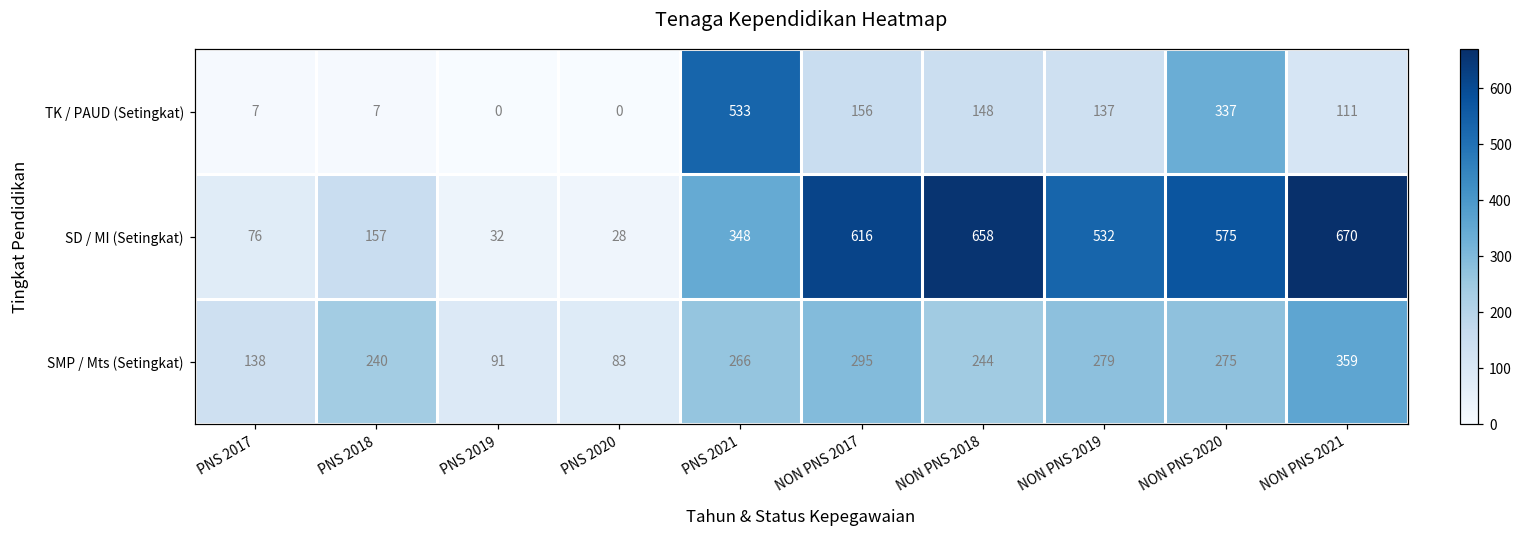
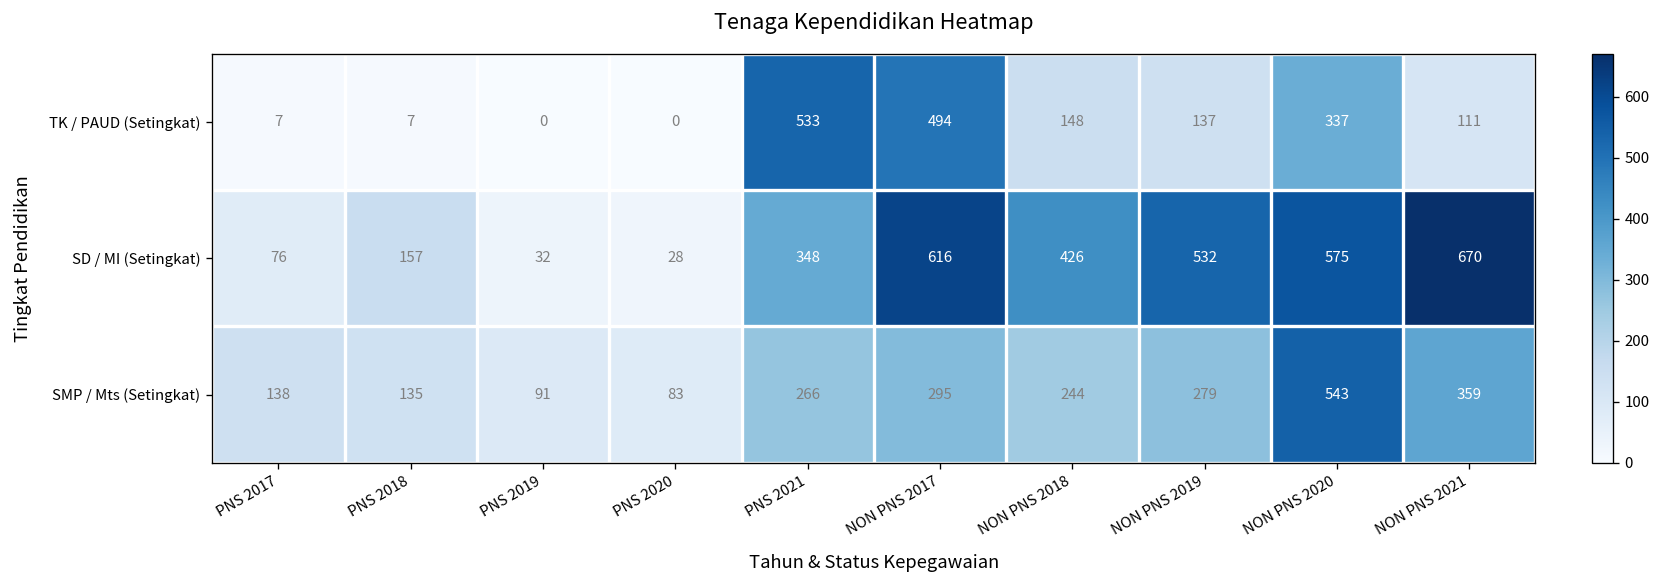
  {
    "TK / PAUD (Setingkat)": {
      "PNS 2017": 7,
      "PNS 2018": 7,
      "PNS 2019": 0,
      "PNS 2020": 0,
      "PNS 2021": 533,
-     "NON PNS 2017": 156,
+     "NON PNS 2017": 494,
      "NON PNS 2018": 148,
      "NON PNS 2019": 137,
      "NON PNS 2020": 337,
      "NON PNS 2021": 111
    },
    "SD / MI (Setingkat)": {
      "PNS 2017": 76,
      "PNS 2018": 157,
      "PNS 2019": 32,
      "PNS 2020": 28,
      "PNS 2021": 348,
      "NON PNS 2017": 616,
-     "NON PNS 2018": 658,
+     "NON PNS 2018": 426,
      "NON PNS 2019": 532,
      "NON PNS 2020": 575,
      "NON PNS 2021": 670
    },
    "SMP / Mts (Setingkat)": {
      "PNS 2017": 138,
-     "PNS 2018": 240,
+     "PNS 2018": 135,
      "PNS 2019": 91,
      "PNS 2020": 83,
      "PNS 2021": 266,
      "NON PNS 2017": 295,
      "NON PNS 2018": 244,
      "NON PNS 2019": 279,
-     "NON PNS 2020": 275,
+     "NON PNS 2020": 543,
      "NON PNS 2021": 359
    }
  }
